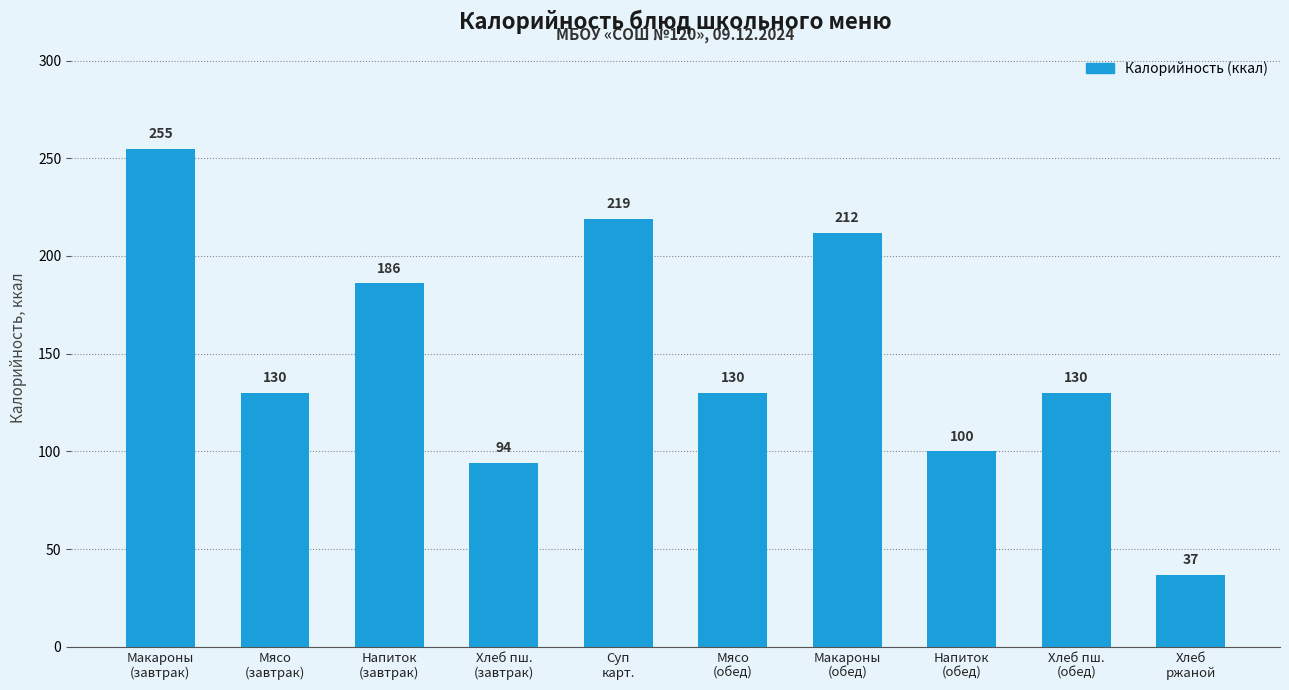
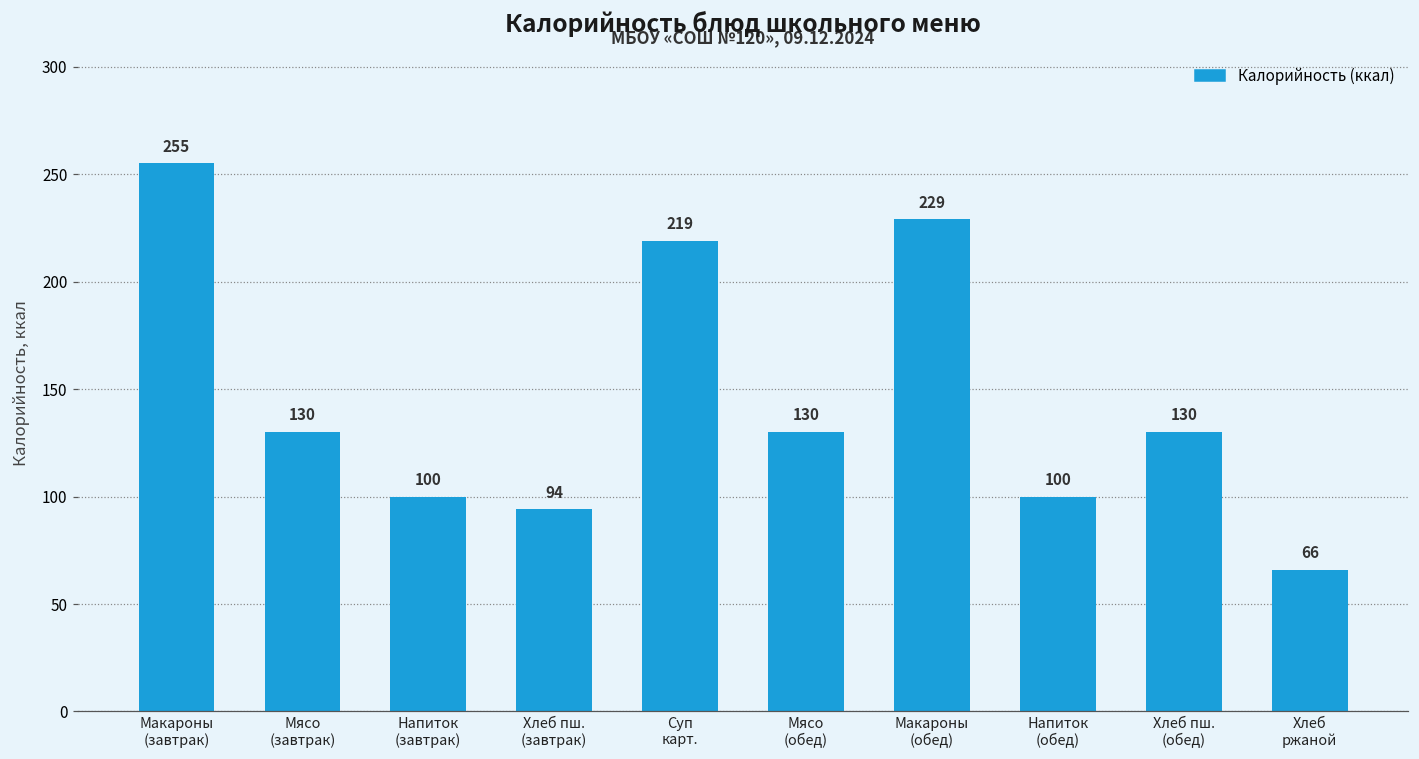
  {
    "Макароны (завтрак)": 255,
    "Мясо (завтрак)": 130,
-   "Напиток (завтрак)": 186,
+   "Напиток (завтрак)": 100,
    "Хлеб пш. (завтрак)": 94,
    "Суп карт.": 219,
    "Мясо (обед)": 130,
-   "Макароны (обед)": 212,
+   "Макароны (обед)": 229,
    "Напиток (обед)": 100,
    "Хлеб пш. (обед)": 130,
-   "Хлеб ржаной": 37
+   "Хлеб ржаной": 66
  }
